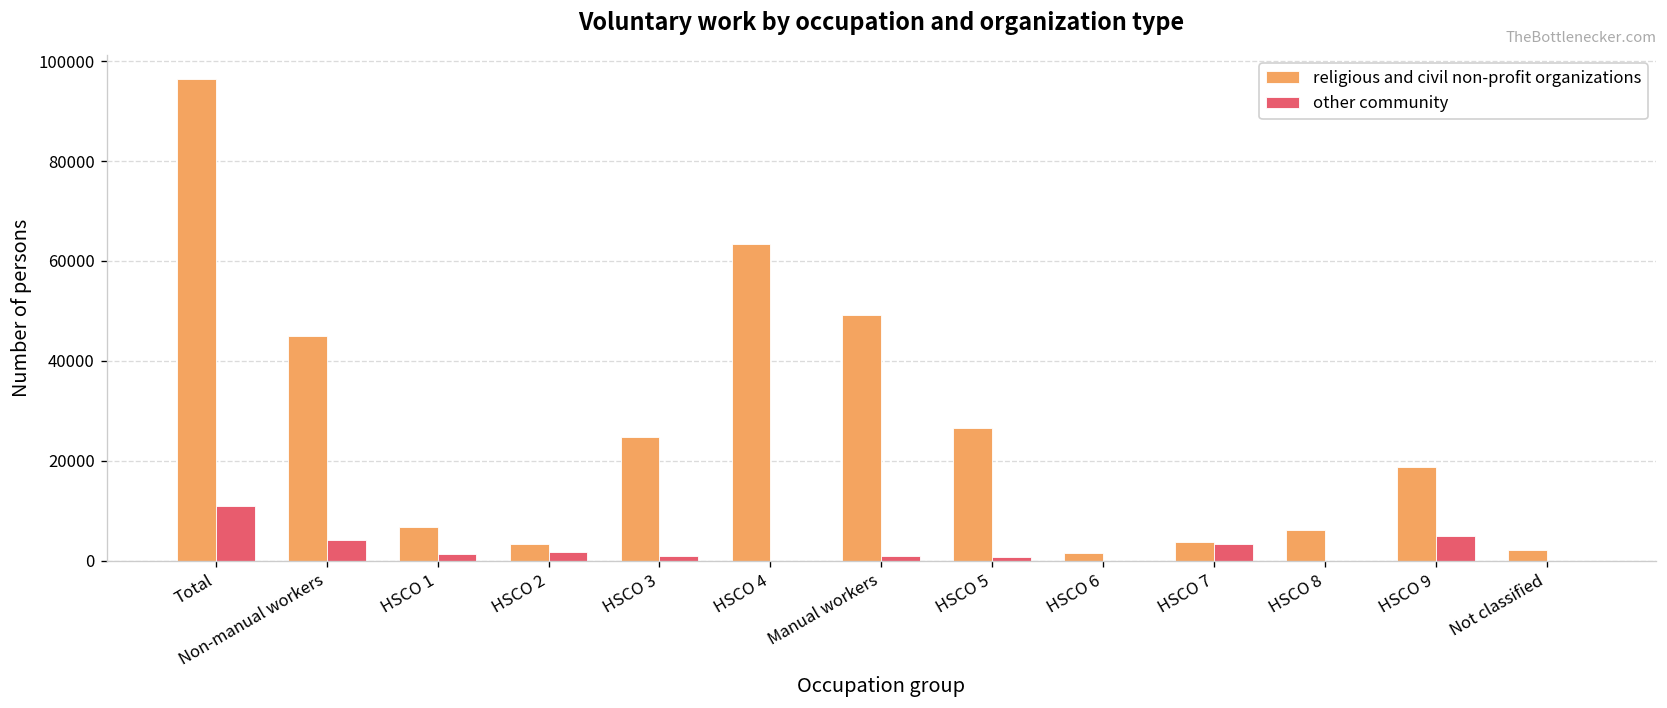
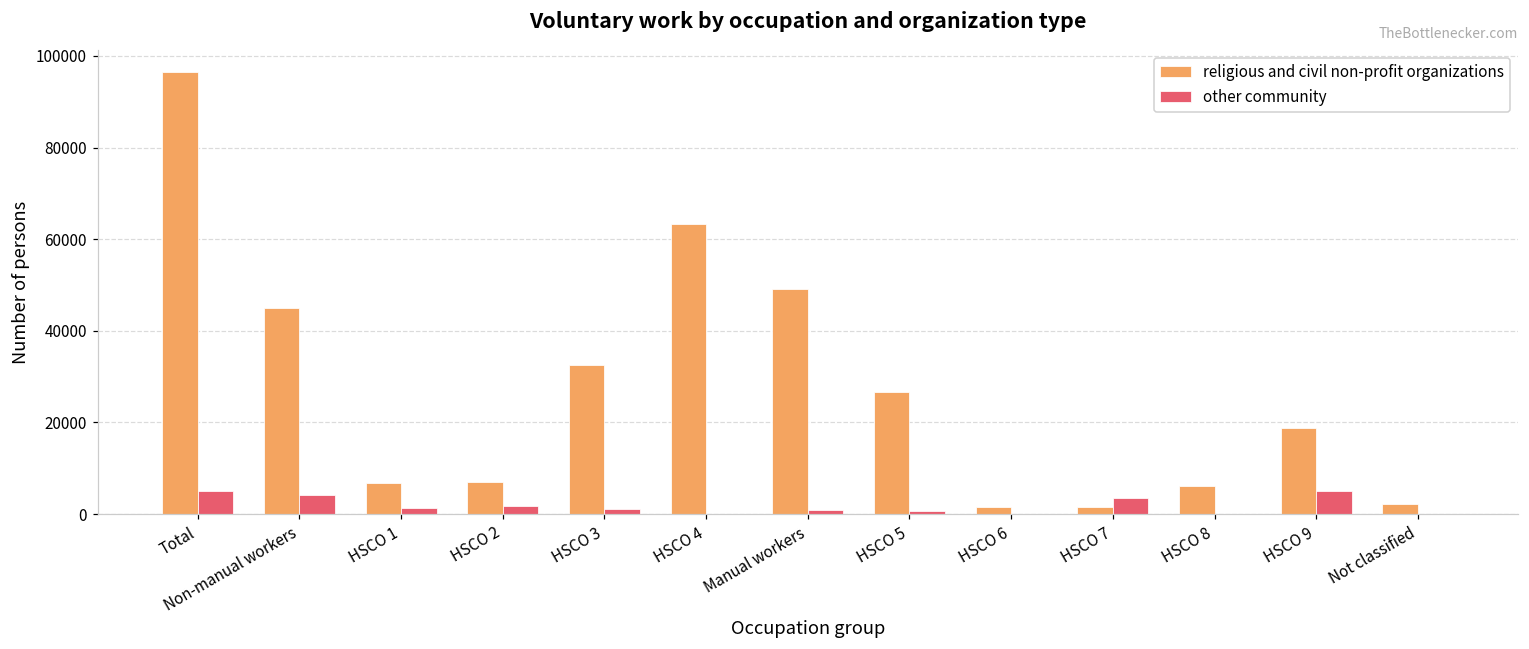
  {
    "religious and civil non-profit organizations": {
      "Total": 96000,
      "Non-manual workers": 45000,
      "HSCO 1": 7000,
-     "HSCO 2": 3000,
-     "HSCO 3": 25000,
+     "HSCO 2": 7000,
+     "HSCO 3": 32000,
      "HSCO 4": 63000,
      "Manual workers": 49000,
      "HSCO 5": 27000,
      "HSCO 6": 2000,
-     "HSCO 7": 4000,
+     "HSCO 7": 2000,
      "HSCO 8": 6000,
      "HSCO 9": 19000,
      "Not classified": 2000
    },
    "other community": {
-     "Total": 11000,
+     "Total": 5000,
      "Non-manual workers": 4000,
      "HSCO 1": 1000,
      "HSCO 2": 2000,
      "HSCO 3": 1000,
      "HSCO 4": 0,
      "Manual workers": 1000,
      "HSCO 5": 1000,
      "HSCO 6": 0,
      "HSCO 7": 3000,
      "HSCO 8": 0,
      "HSCO 9": 5000,
      "Not classified": 0
    }
  }
